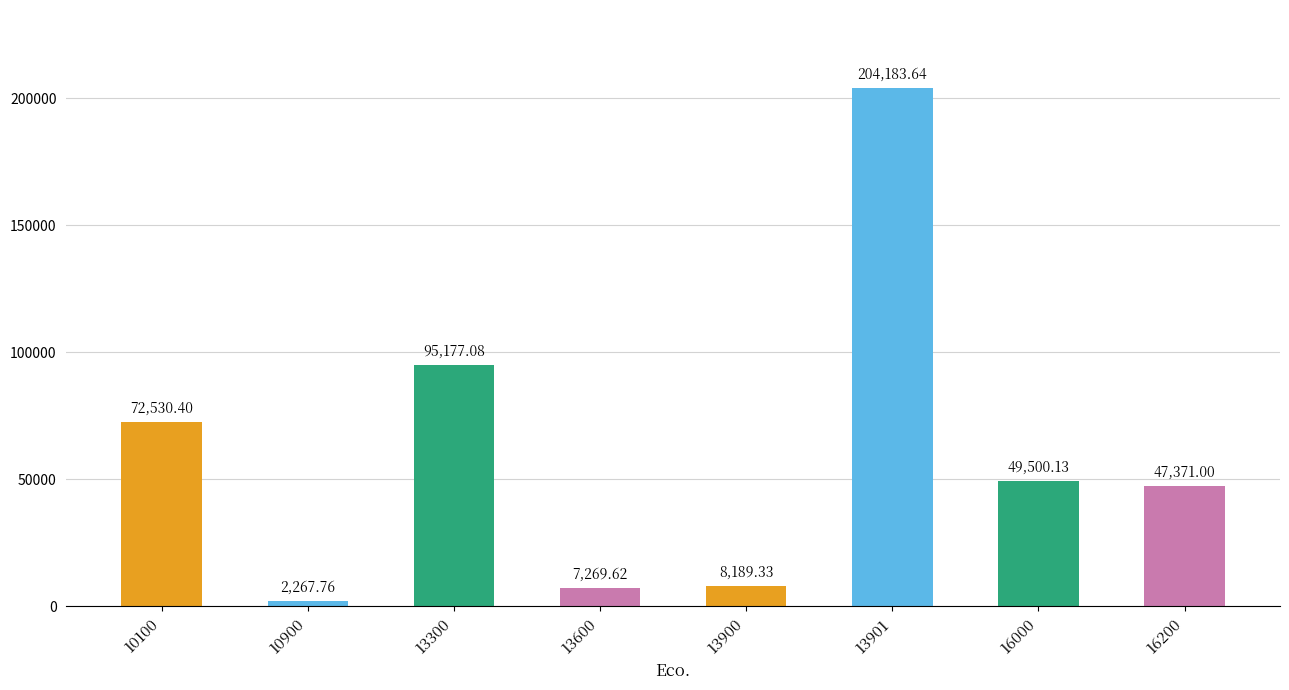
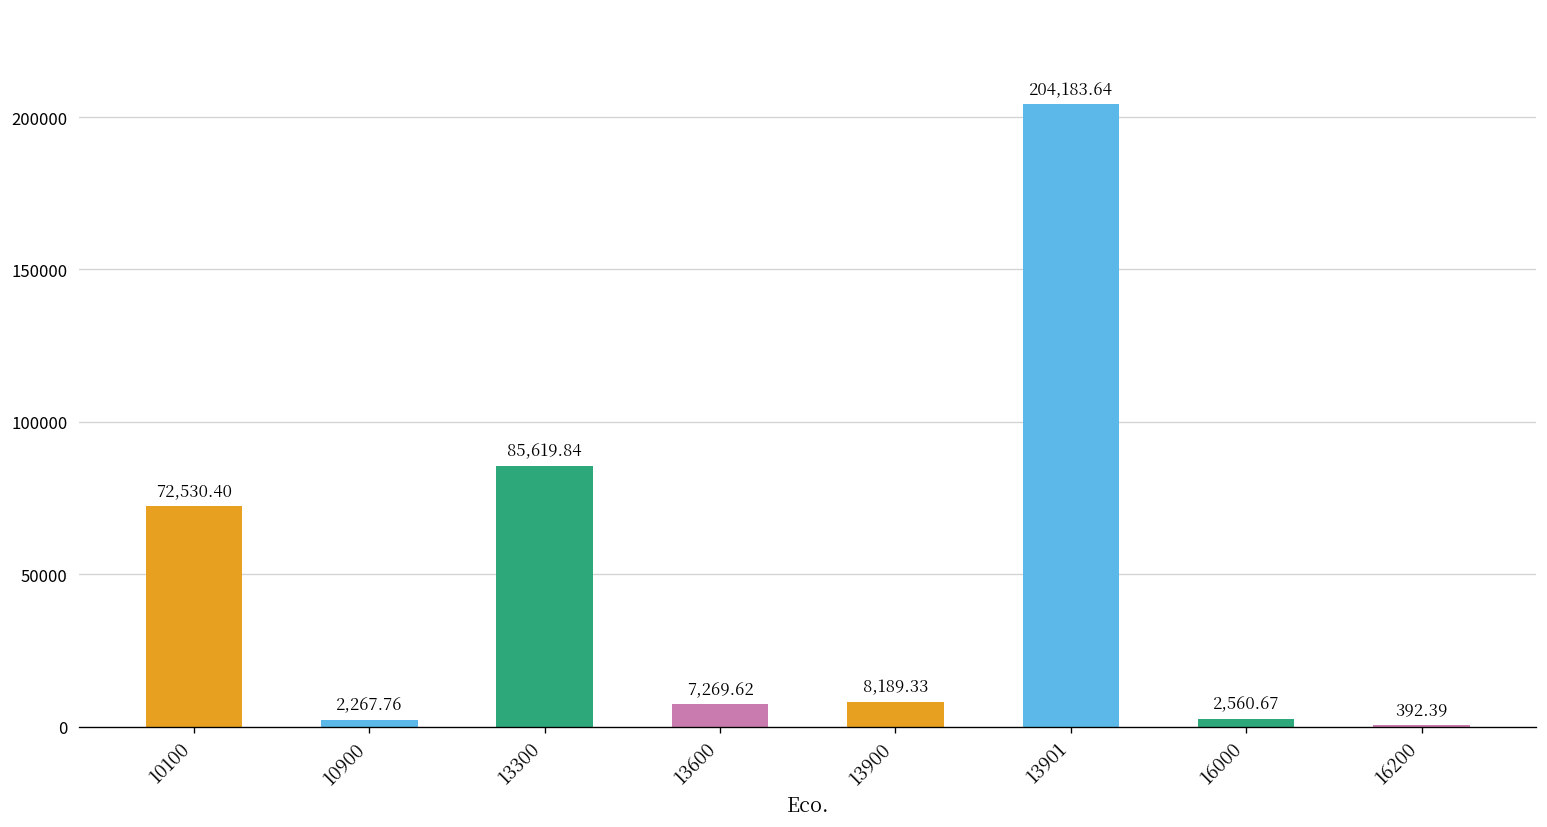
  {
    "10100": "72,530.40",
    "10900": "2,267.76",
-   "13300": "95,177.08",
+   "13300": "85,619.84",
    "13600": "7,269.62",
    "13900": "8,189.33",
    "13901": "204,183.64",
-   "16000": "49,500.13",
-   "16200": "47,371.00"
+   "16000": "2,560.67",
+   "16200": "392.39"
  }
